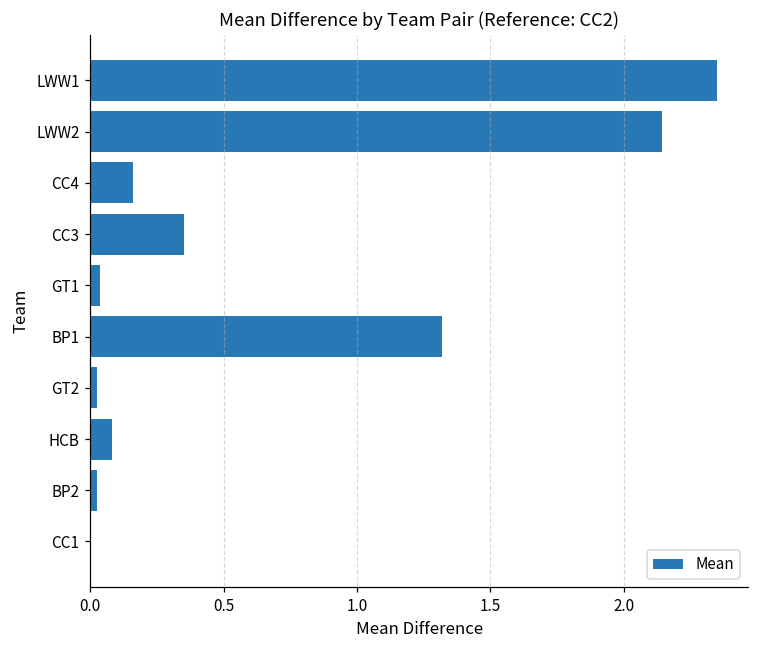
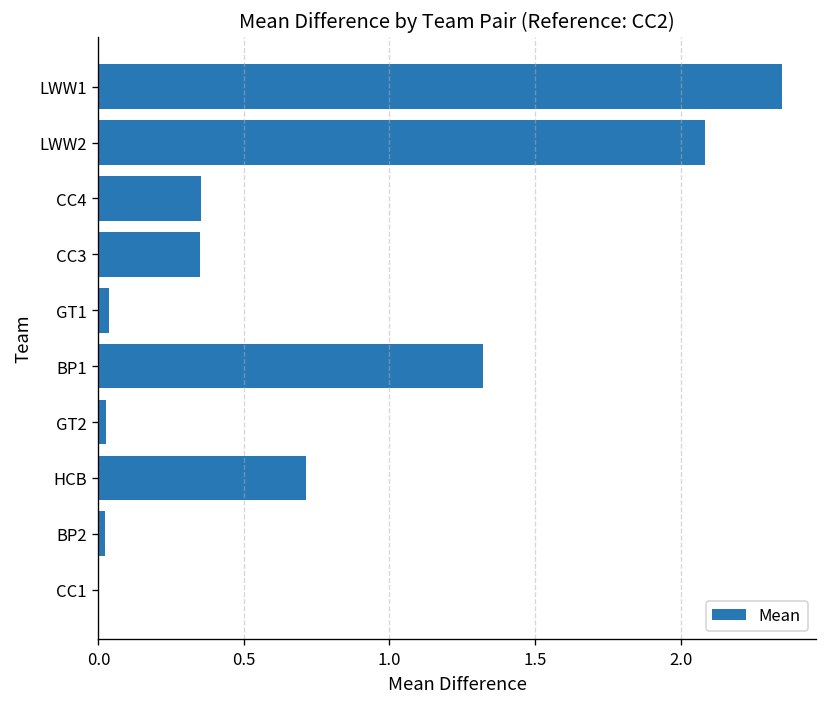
  {
    "LWW1": 2.35,
-   "LWW2": 2.14,
-   "CC4": 0.16,
+   "LWW2": 2.08,
+   "CC4": 0.35,
    "CC3": 0.35,
    "GT1": 0.04,
    "BP1": 1.32,
    "GT2": 0.03,
-   "HCB": 0.08,
+   "HCB": 0.71,
    "BP2": 0.02,
    "CC1": 0.00
  }
